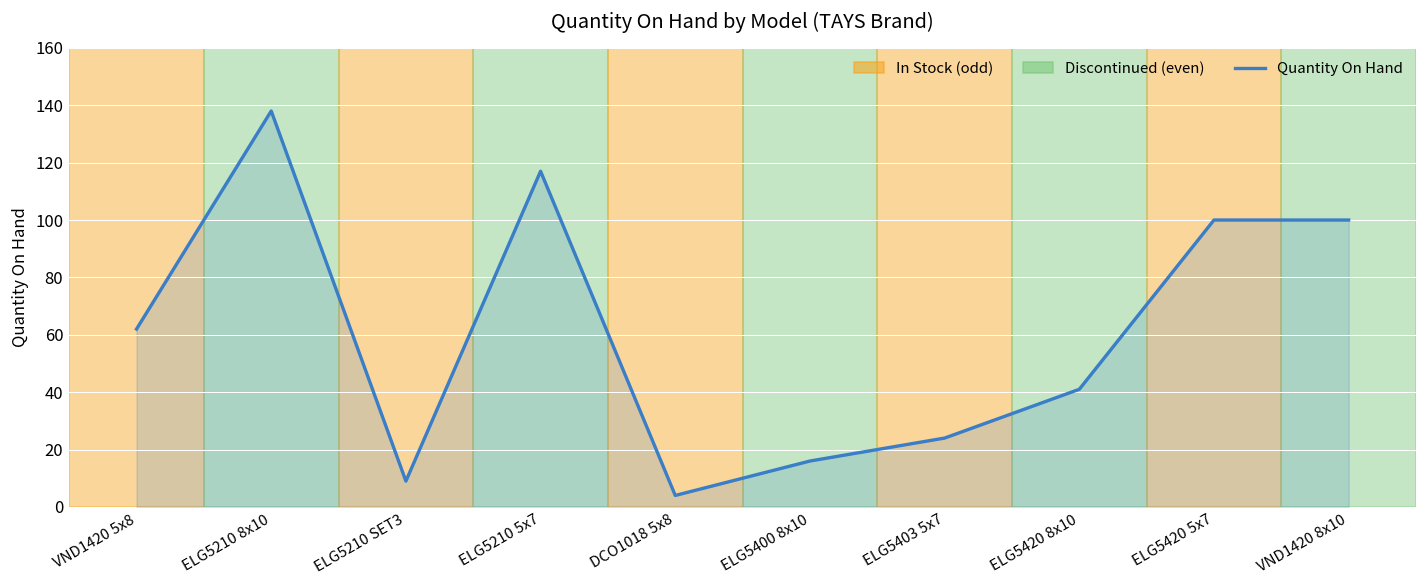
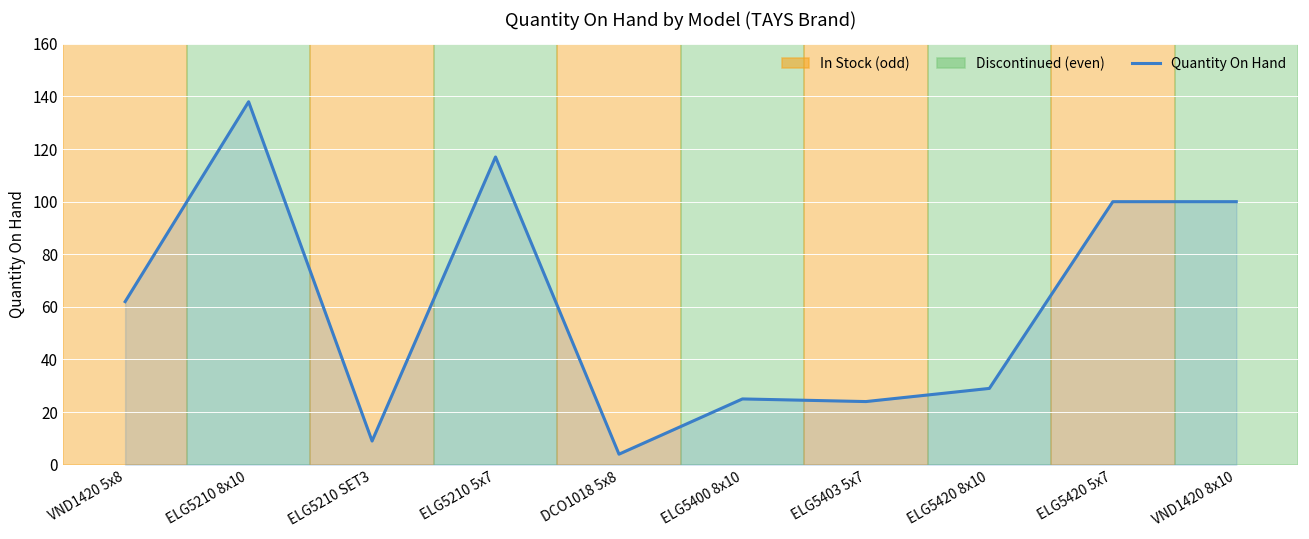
  {
    "VND1420 5x8": 62,
    "ELG5210 8x10": 138,
    "ELG5210 SET3": 9,
    "ELG5210 5x7": 117,
    "DCO1018 5x8": 4,
-   "ELG5400 8x10": 16,
+   "ELG5400 8x10": 25,
    "ELG5403 5x7": 24,
-   "ELG5420 8x10": 41,
+   "ELG5420 8x10": 29,
    "ELG5420 5x7": 100,
    "VND1420 8x10": 100
  }
